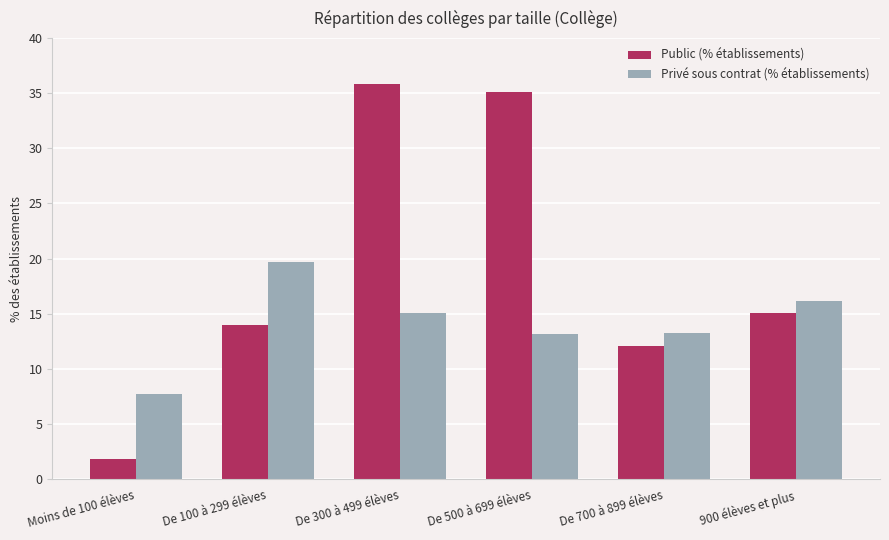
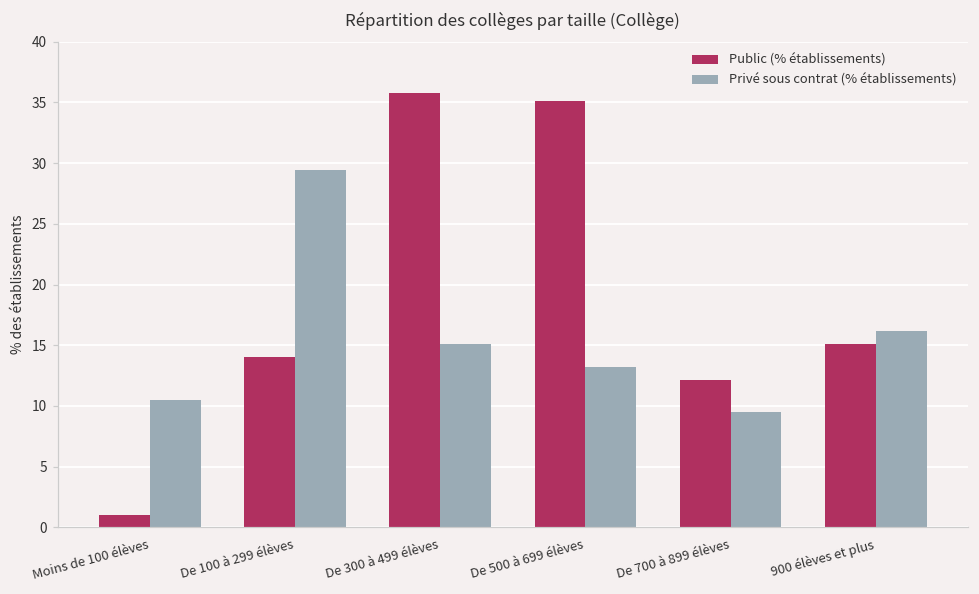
  {
    "Public (% établissements)": {
-     "Moins de 100 élèves": 1.8,
+     "Moins de 100 élèves": 1.0,
      "De 100 à 299 élèves": 14.0,
      "De 300 à 499 élèves": 35.8,
      "De 500 à 699 élèves": 35.1,
      "De 700 à 899 élèves": 12.1,
      "900 élèves et plus": 15.1
    },
    "Privé sous contrat (% établissements)": {
-     "Moins de 100 élèves": 7.7,
-     "De 100 à 299 élèves": 19.7,
+     "Moins de 100 élèves": 10.5,
+     "De 100 à 299 élèves": 29.4,
      "De 300 à 499 élèves": 15.1,
      "De 500 à 699 élèves": 13.2,
-     "De 700 à 899 élèves": 13.3,
+     "De 700 à 899 élèves": 9.5,
      "900 élèves et plus": 16.2
    }
  }
